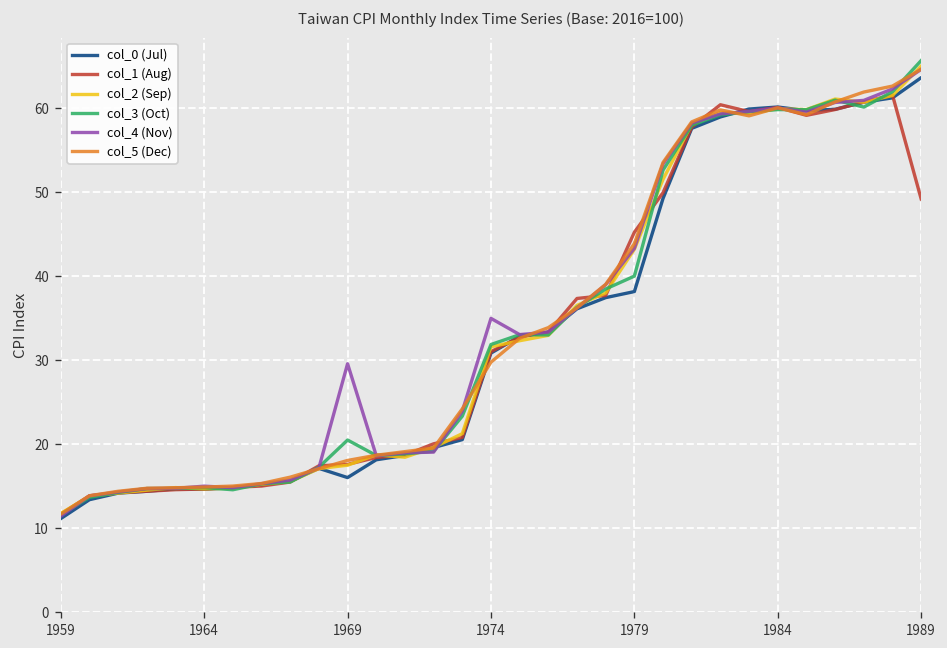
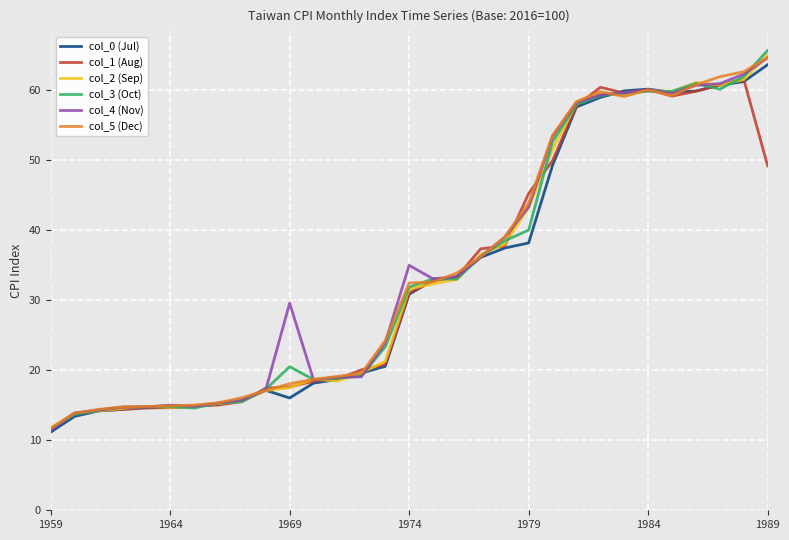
  {
    "col_0 (Jul)": {
      "1969": 16,
      "1979": 38,
      "1989": 64
    },
    "col_1 (Aug)": {
      "1979": 45,
      "1989": 49
    },
    "col_2 (Sep)": {
      "1989": 65
    },
    "col_3 (Oct)": {
      "1969": 21,
      "1979": 40,
      "1989": 66
    },
    "col_4 (Nov)": {
      "1969": 30,
      "1974": 35
    },
    "col_5 (Dec)": {
      "1969": 18,
-     "1974": 30,
+     "1974": 32,
      "1979": 44
    }
  }
